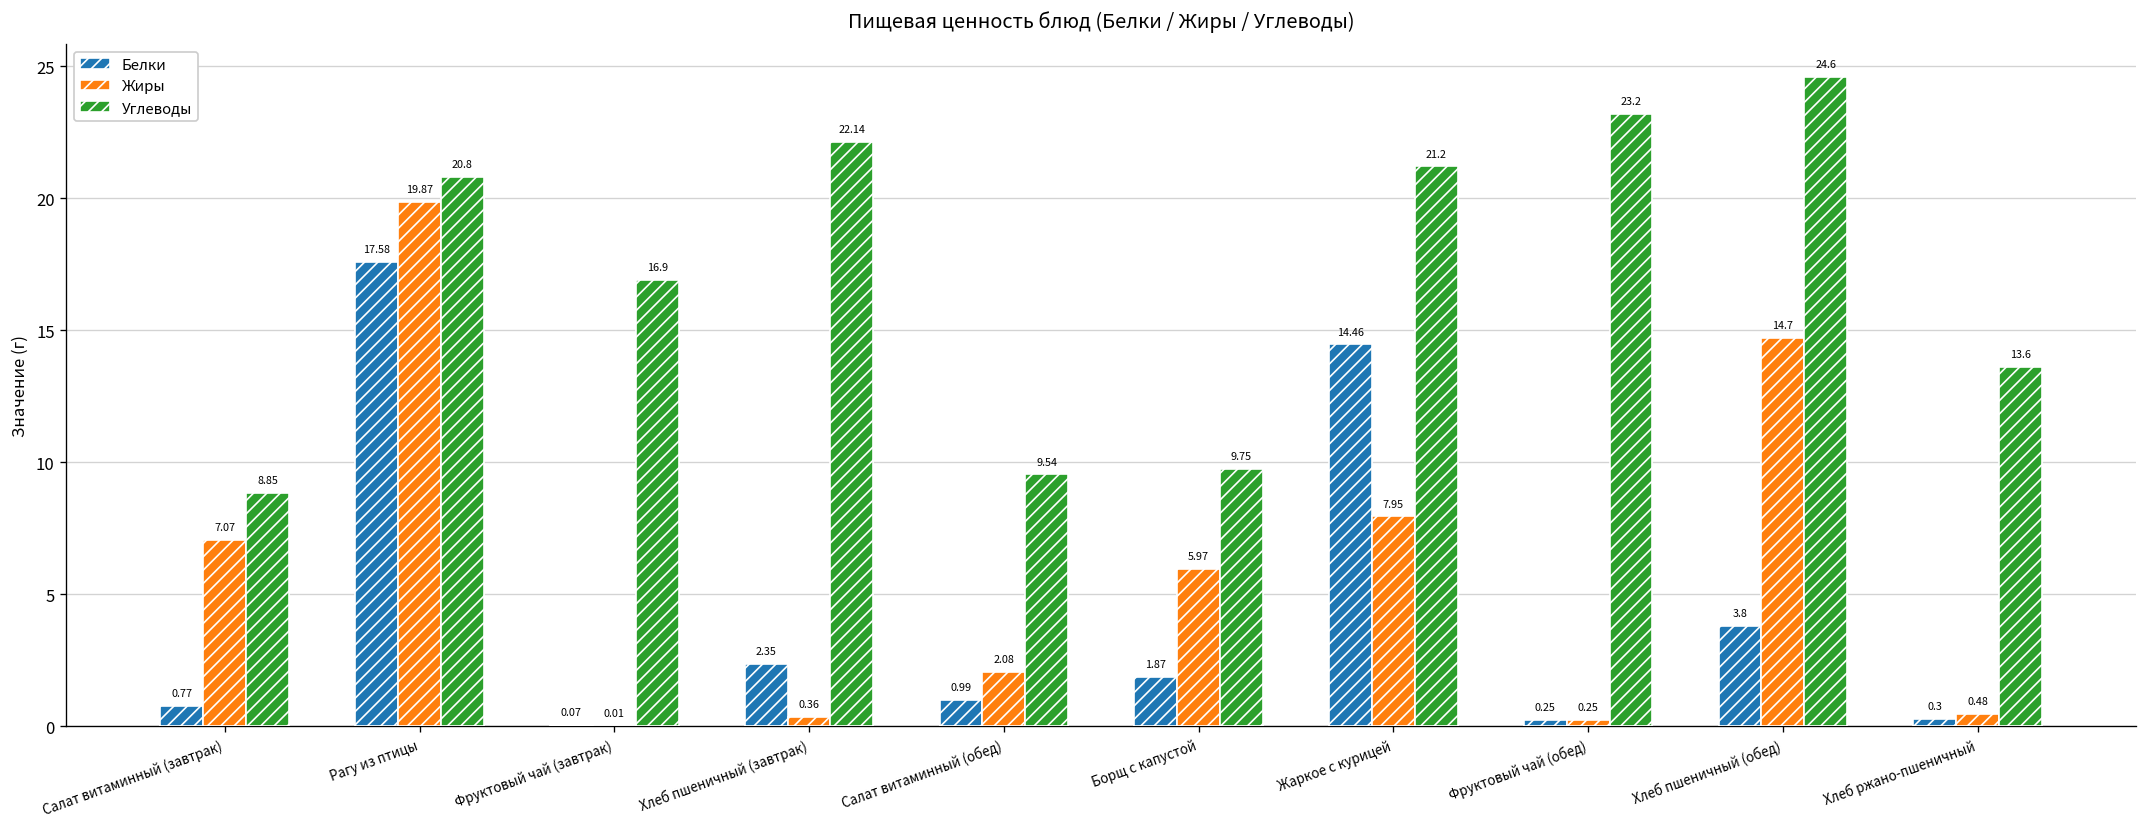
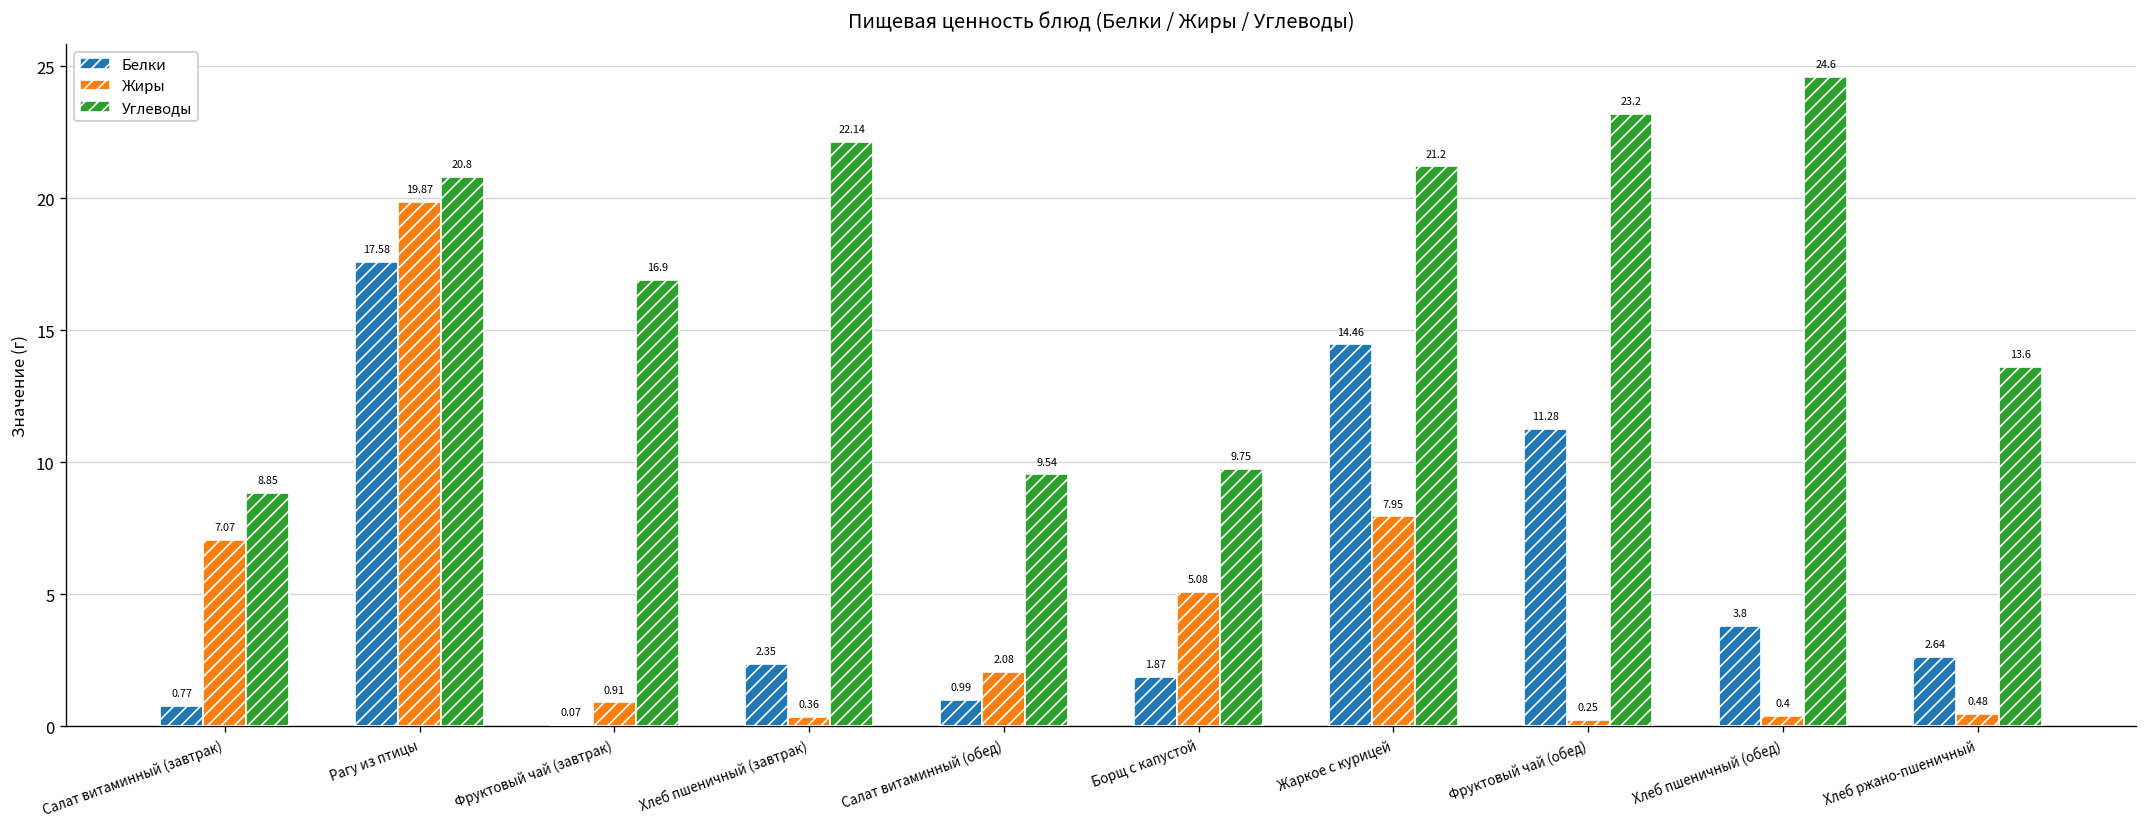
  {
    "Белки": {
      "Салат витаминный (завтрак)": 0.77,
      "Рагу из птицы": 17.58,
      "Фруктовый чай (завтрак)": 0.07,
      "Хлеб пшеничный (завтрак)": 2.35,
      "Салат витаминный (обед)": 0.99,
      "Борщ с капустой": 1.87,
      "Жаркое с курицей": 14.46,
-     "Фруктовый чай (обед)": 0.25,
+     "Фруктовый чай (обед)": 11.28,
      "Хлеб пшеничный (обед)": 3.8,
-     "Хлеб ржано-пшеничный": 0.3
+     "Хлеб ржано-пшеничный": 2.64
    },
    "Жиры": {
      "Салат витаминный (завтрак)": 7.07,
      "Рагу из птицы": 19.87,
-     "Фруктовый чай (завтрак)": 0.01,
+     "Фруктовый чай (завтрак)": 0.91,
      "Хлеб пшеничный (завтрак)": 0.36,
      "Салат витаминный (обед)": 2.08,
-     "Борщ с капустой": 5.97,
+     "Борщ с капустой": 5.08,
      "Жаркое с курицей": 7.95,
      "Фруктовый чай (обед)": 0.25,
-     "Хлеб пшеничный (обед)": 14.7,
+     "Хлеб пшеничный (обед)": 0.4,
      "Хлеб ржано-пшеничный": 0.48
    },
    "Углеводы": {
      "Салат витаминный (завтрак)": 8.85,
      "Рагу из птицы": 20.8,
      "Фруктовый чай (завтрак)": 16.9,
      "Хлеб пшеничный (завтрак)": 22.14,
      "Салат витаминный (обед)": 9.54,
      "Борщ с капустой": 9.75,
      "Жаркое с курицей": 21.2,
      "Фруктовый чай (обед)": 23.2,
      "Хлеб пшеничный (обед)": 24.6,
      "Хлеб ржано-пшеничный": 13.6
    }
  }
